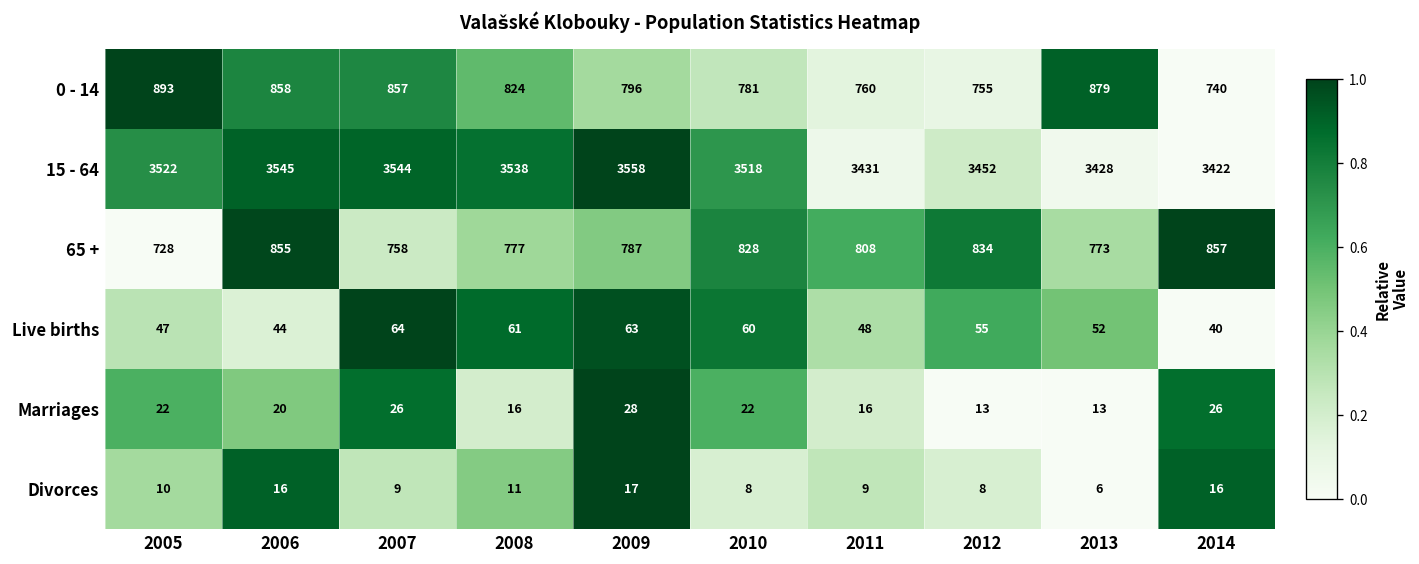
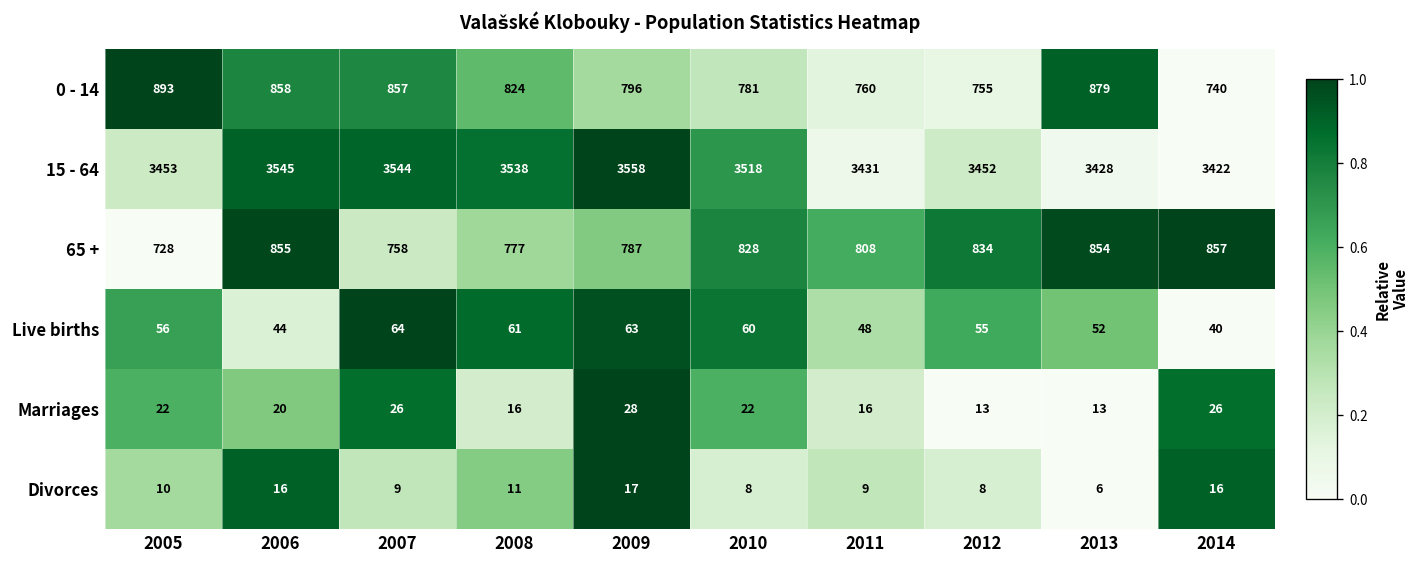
  {
    "0 - 14": {
      "2005": 893,
      "2006": 858,
      "2007": 857,
      "2008": 824,
      "2009": 796,
      "2010": 781,
      "2011": 760,
      "2012": 755,
      "2013": 879,
      "2014": 740
    },
    "15 - 64": {
-     "2005": 3522,
+     "2005": 3453,
      "2006": 3545,
      "2007": 3544,
      "2008": 3538,
      "2009": 3558,
      "2010": 3518,
      "2011": 3431,
      "2012": 3452,
      "2013": 3428,
      "2014": 3422
    },
    "65 +": {
      "2005": 728,
      "2006": 855,
      "2007": 758,
      "2008": 777,
      "2009": 787,
      "2010": 828,
      "2011": 808,
      "2012": 834,
-     "2013": 773,
+     "2013": 854,
      "2014": 857
    },
    "Live births": {
-     "2005": 47,
+     "2005": 56,
      "2006": 44,
      "2007": 64,
      "2008": 61,
      "2009": 63,
      "2010": 60,
      "2011": 48,
      "2012": 55,
      "2013": 52,
      "2014": 40
    },
    "Marriages": {
      "2005": 22,
      "2006": 20,
      "2007": 26,
      "2008": 16,
      "2009": 28,
      "2010": 22,
      "2011": 16,
      "2012": 13,
      "2013": 13,
      "2014": 26
    },
    "Divorces": {
      "2005": 10,
      "2006": 16,
      "2007": 9,
      "2008": 11,
      "2009": 17,
      "2010": 8,
      "2011": 9,
      "2012": 8,
      "2013": 6,
      "2014": 16
    }
  }
